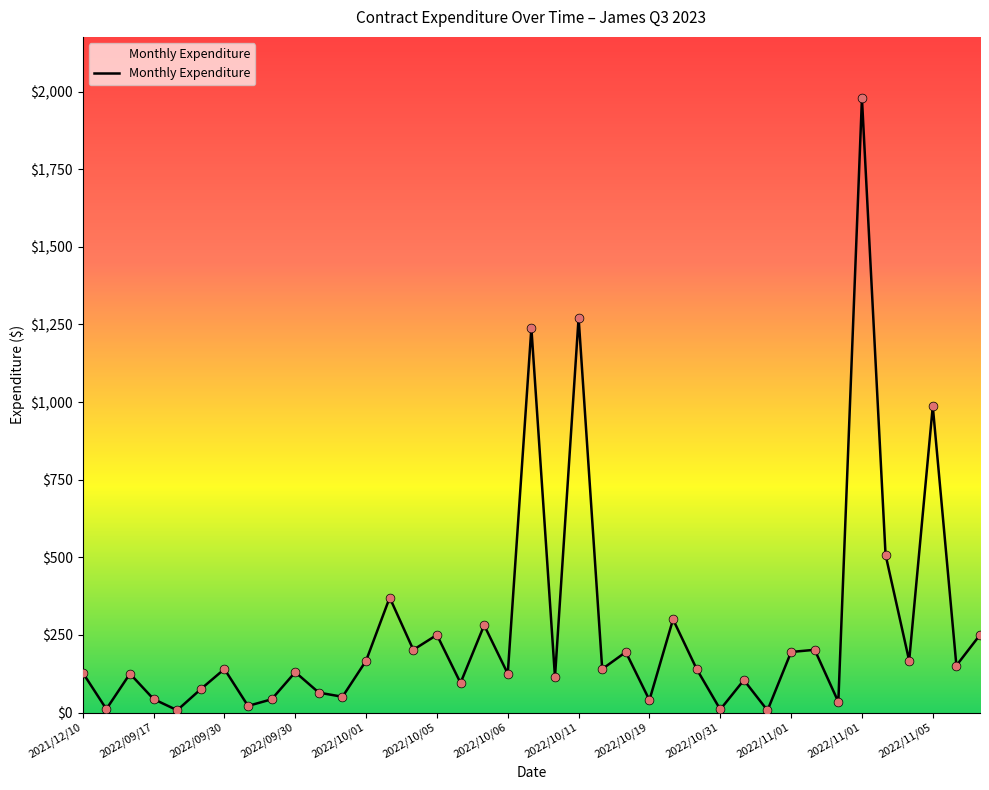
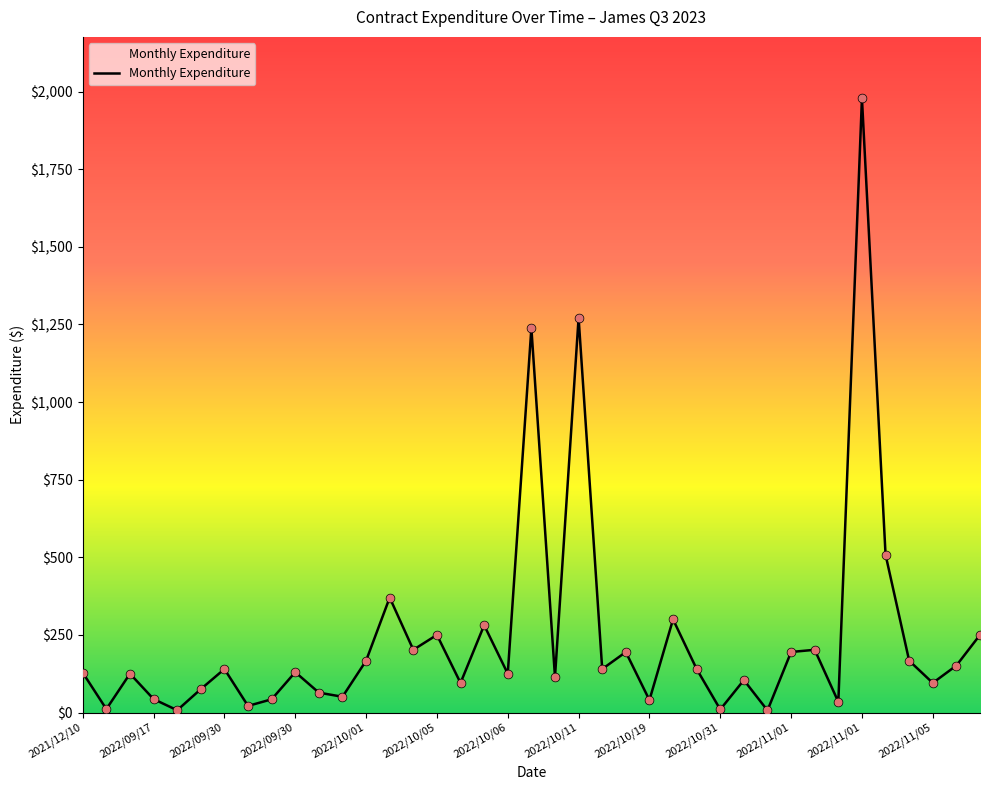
  {
    "2021/12/10": "$130",
    "2022/09/17": "$40",
    "2022/10/19": "$40",
-   "2022/11/05": "$990"
+   "2022/11/05": "$100"
  }
